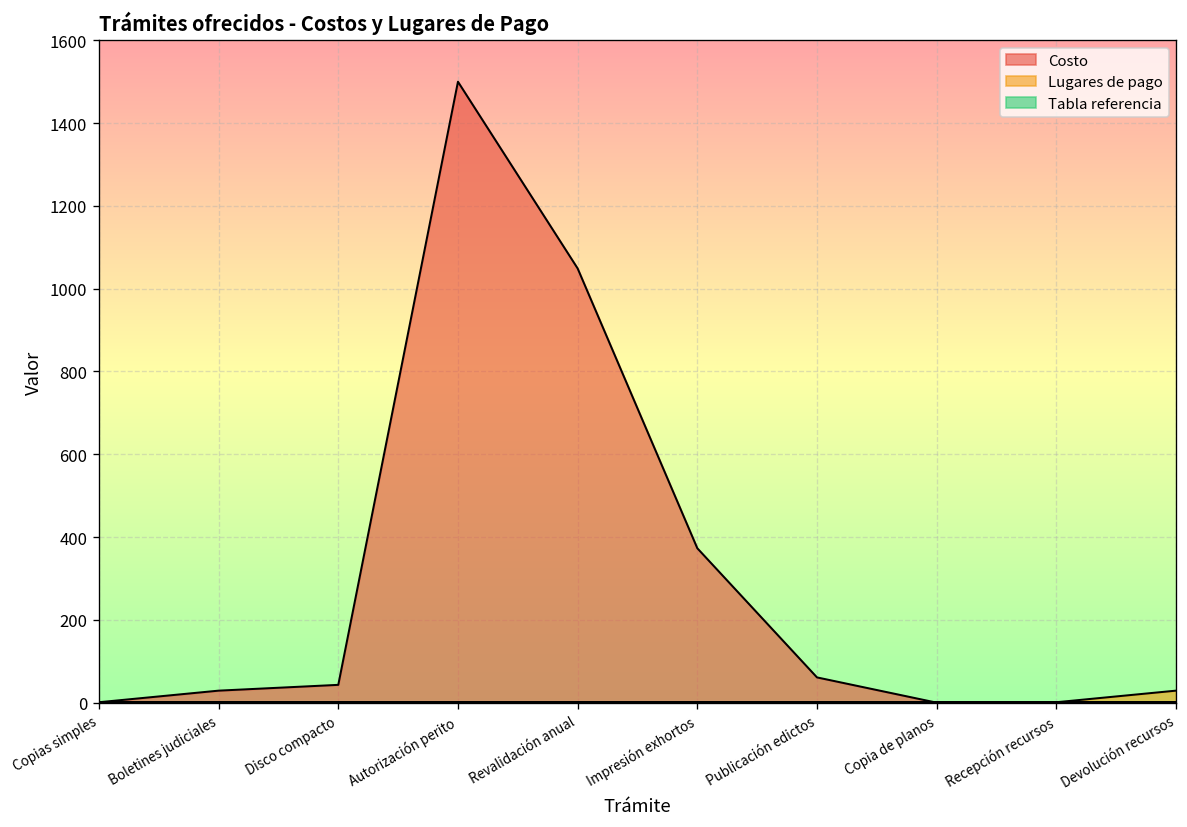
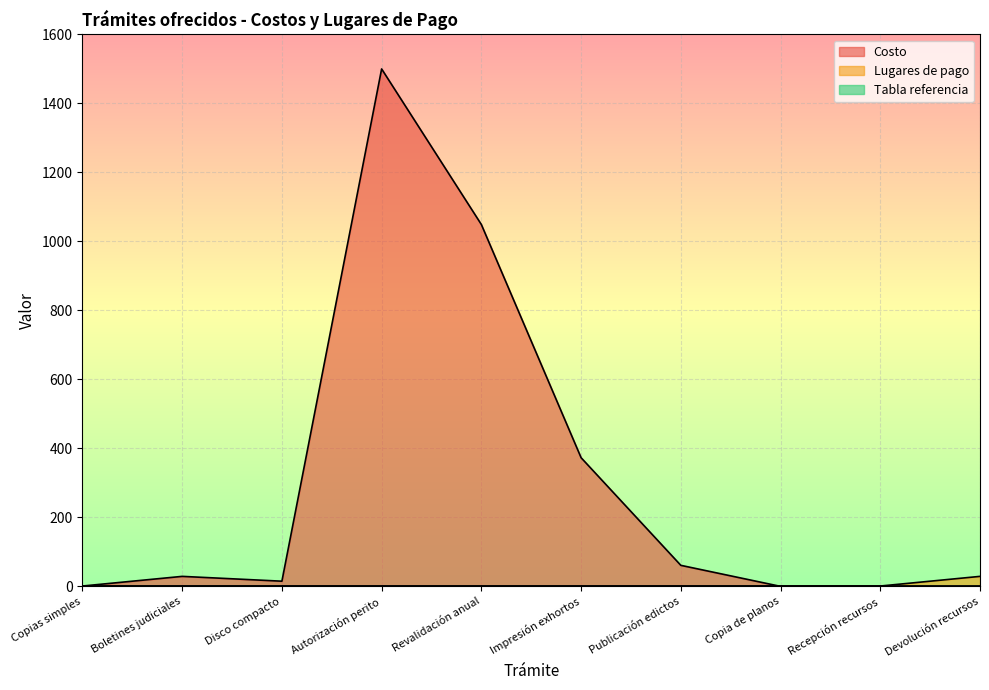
  {
    "Costo": {
      "Boletines judiciales": 30,
-     "Disco compacto": 40,
+     "Disco compacto": 20,
      "Autorización perito": 1500,
      "Revalidación anual": 1050,
      "Impresión exhortos": 370,
      "Publicación edictos": 60
    },
    "Lugares de pago": {
      "Devolución recursos": 30
    }
  }
